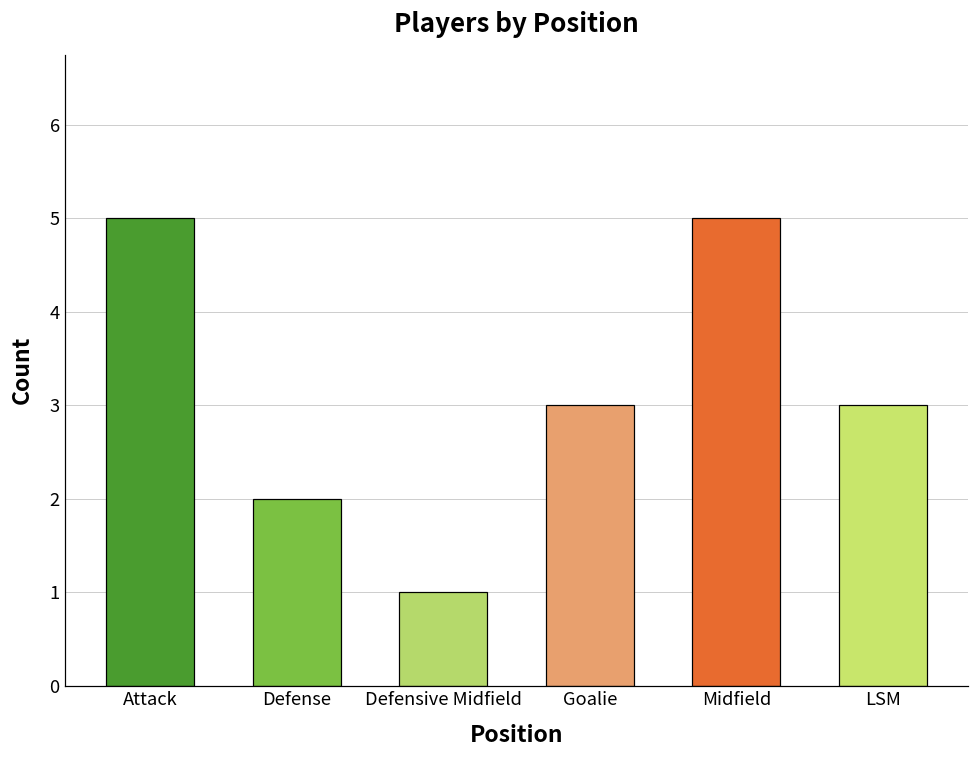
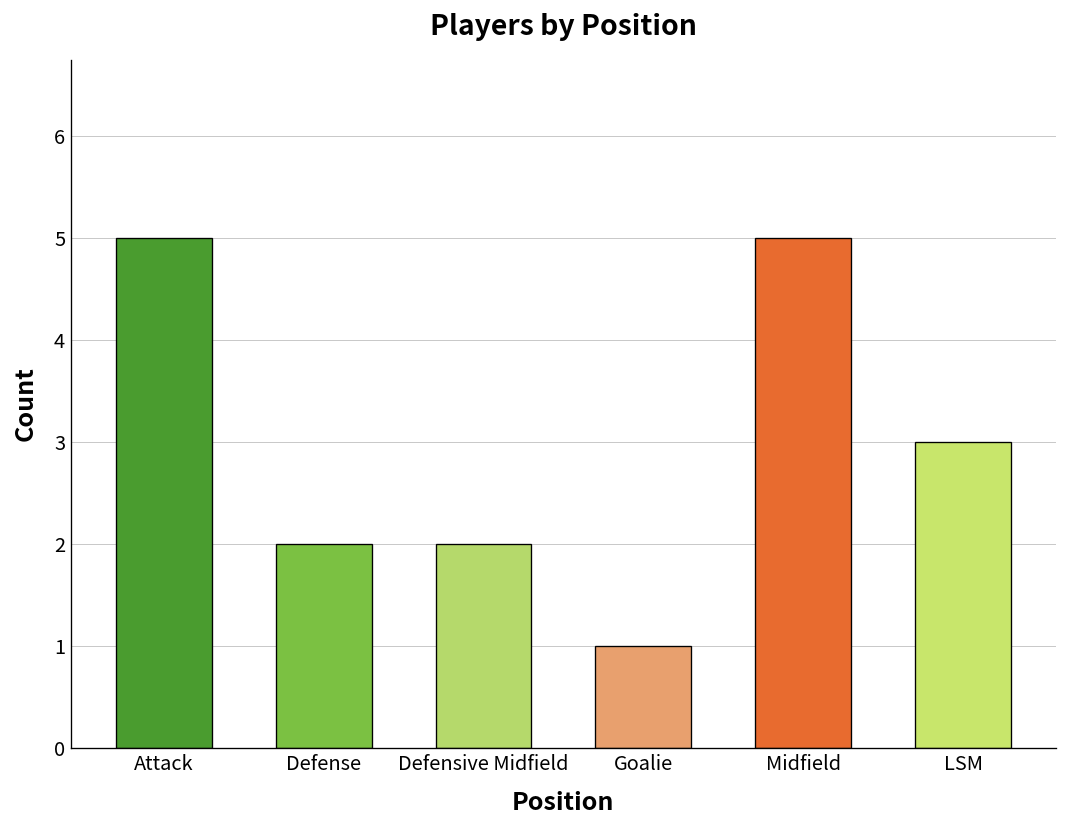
  {
    "Attack": 5,
    "Defense": 2,
-   "Defensive Midfield": 1,
-   "Goalie": 3,
+   "Defensive Midfield": 2,
+   "Goalie": 1,
    "Midfield": 5,
    "LSM": 3
  }
